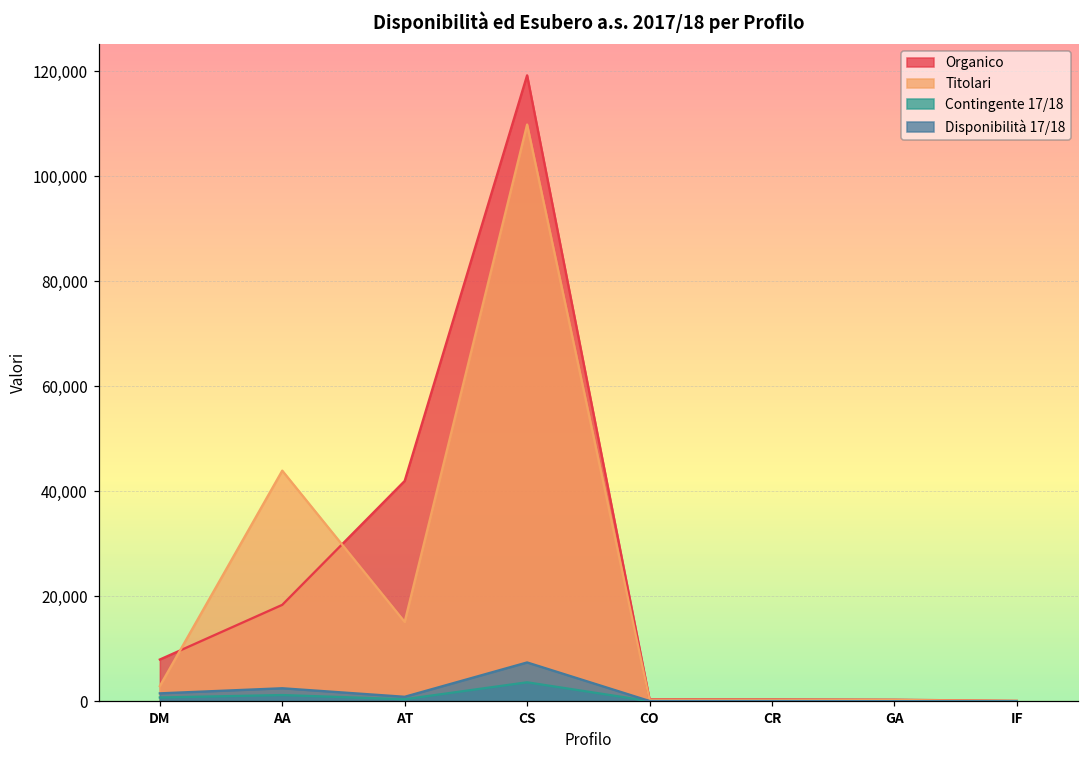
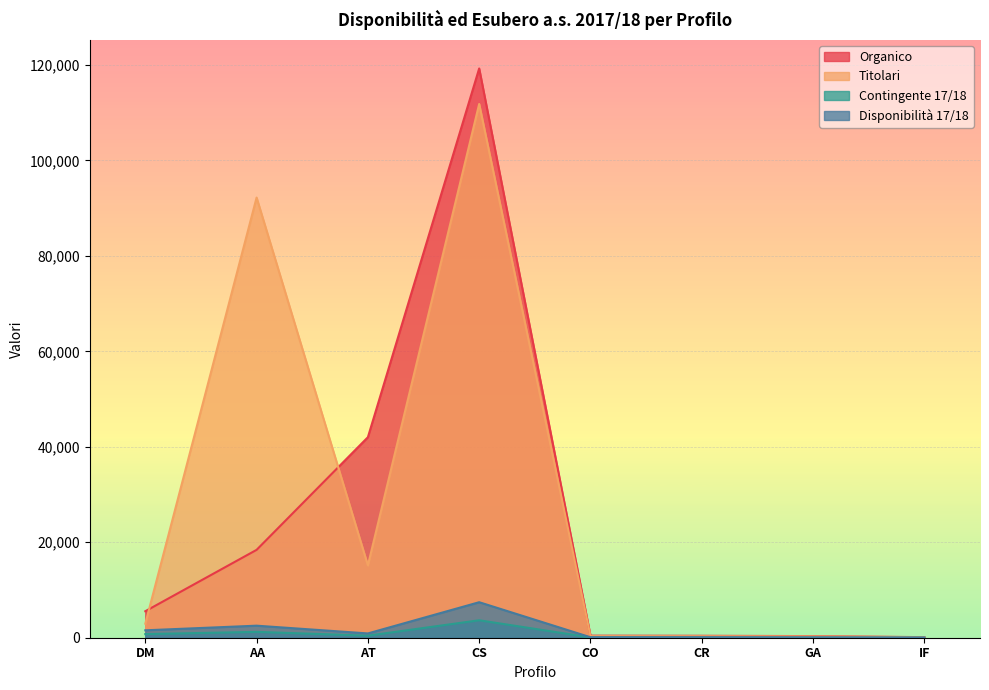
  {
    "Organico": {
-     "DM": "8,000",
+     "DM": "6,000",
      "AA": "18,000",
      "AT": "42,000",
      "CS": "119,000"
    },
    "Titolari": {
      "DM": "3,000",
-     "AA": "44,000",
+     "AA": "92,000",
      "AT": "15,000",
-     "CS": "110,000"
+     "CS": "112,000"
    }
  }
